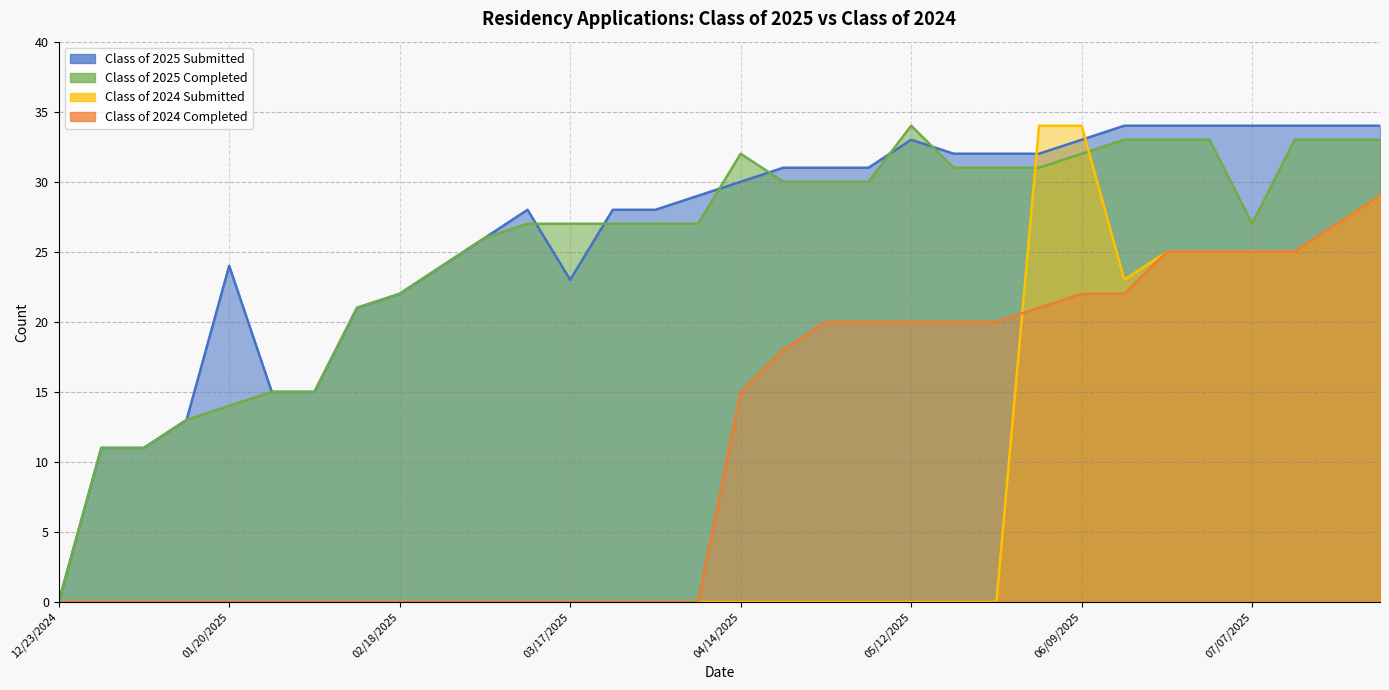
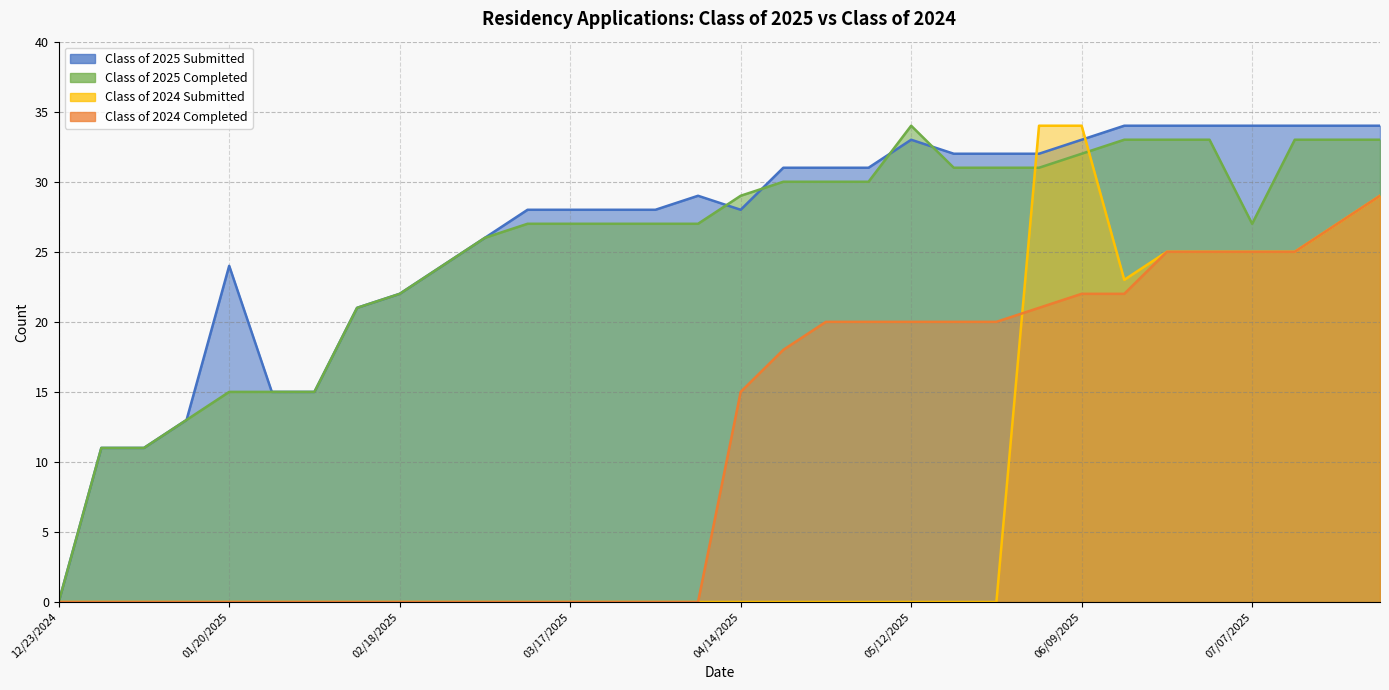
  {
    "Class of 2025 Submitted": {
      "01/20/2025": 24,
-     "03/17/2025": 23,
-     "04/14/2025": 30,
+     "03/17/2025": 28,
+     "04/14/2025": 28,
      "05/12/2025": 33,
      "06/09/2025": 33,
      "07/07/2025": 34
    },
    "Class of 2025 Completed": {
-     "01/20/2025": 14,
+     "01/20/2025": 15,
      "03/17/2025": 27,
-     "04/14/2025": 32,
+     "04/14/2025": 29,
      "05/12/2025": 34,
      "06/09/2025": 32,
      "07/07/2025": 27
    }
  }
